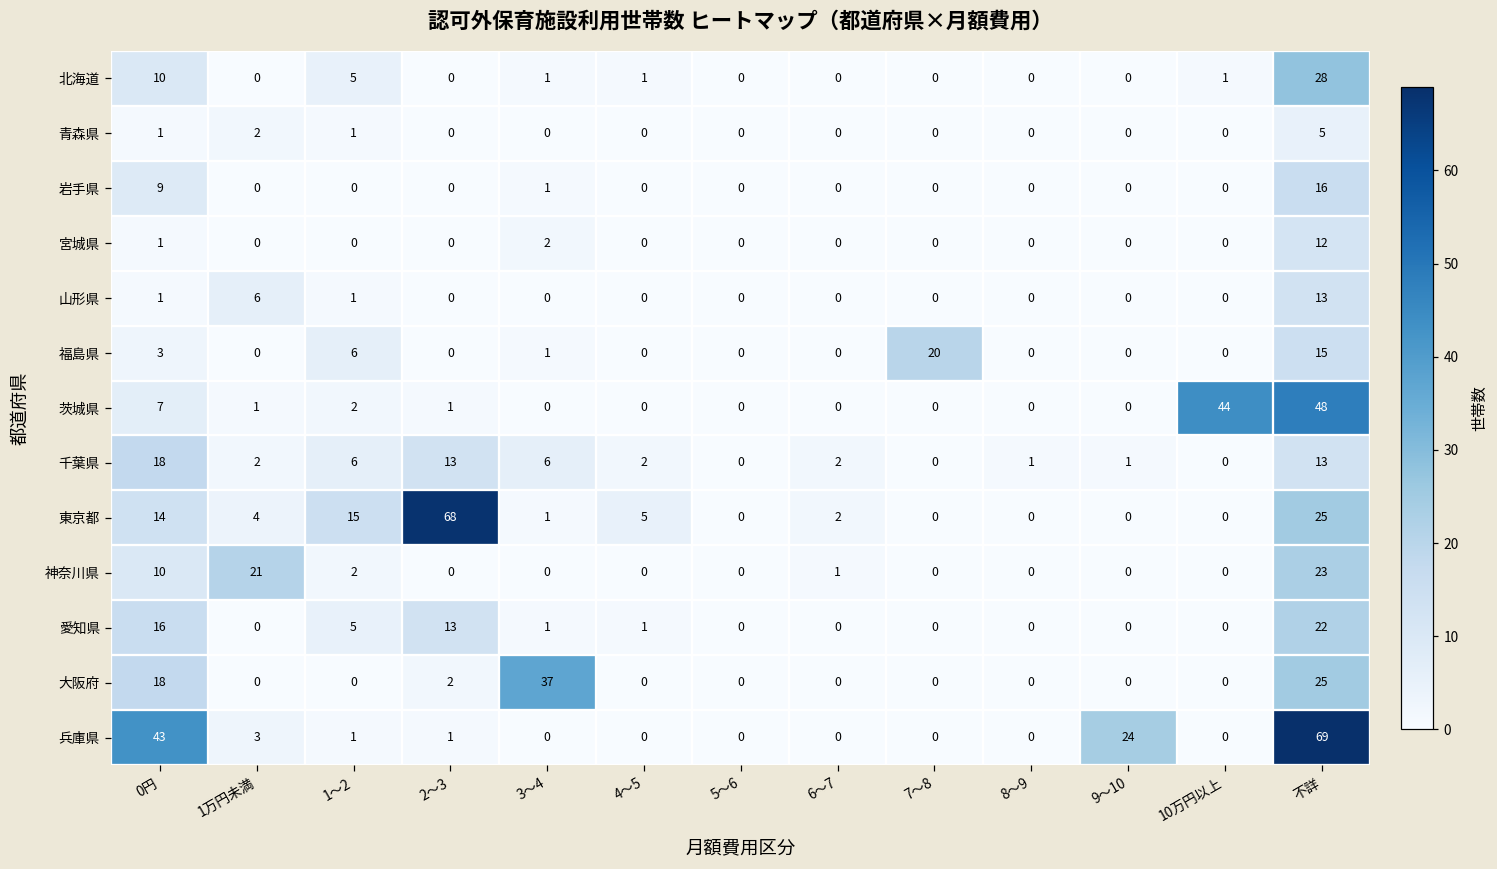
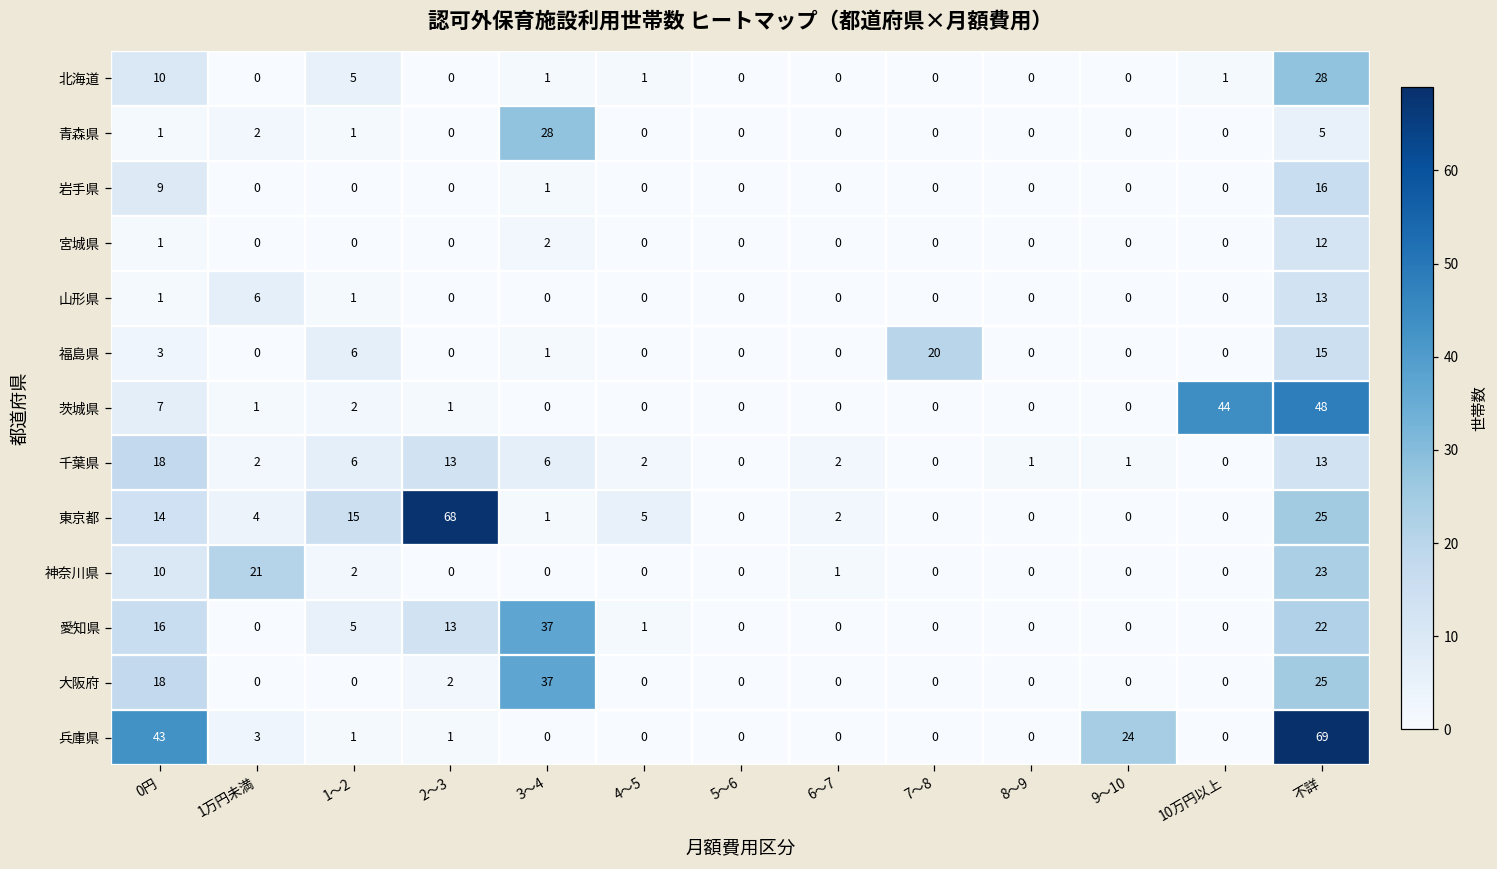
  {
    "北海道": {
      "0円": 10,
      "1万円未満": 0,
      "1～2": 5,
      "2～3": 0,
      "3～4": 1,
      "4～5": 1,
      "5～6": 0,
      "6～7": 0,
      "7～8": 0,
      "8～9": 0,
      "9～10": 0,
      "10万円以上": 1,
      "不詳": 28
    },
    "青森県": {
      "0円": 1,
      "1万円未満": 2,
      "1～2": 1,
      "2～3": 0,
-     "3～4": 0,
+     "3～4": 28,
      "4～5": 0,
      "5～6": 0,
      "6～7": 0,
      "7～8": 0,
      "8～9": 0,
      "9～10": 0,
      "10万円以上": 0,
      "不詳": 5
    },
    "岩手県": {
      "0円": 9,
      "1万円未満": 0,
      "1～2": 0,
      "2～3": 0,
      "3～4": 1,
      "4～5": 0,
      "5～6": 0,
      "6～7": 0,
      "7～8": 0,
      "8～9": 0,
      "9～10": 0,
      "10万円以上": 0,
      "不詳": 16
    },
    "宮城県": {
      "0円": 1,
      "1万円未満": 0,
      "1～2": 0,
      "2～3": 0,
      "3～4": 2,
      "4～5": 0,
      "5～6": 0,
      "6～7": 0,
      "7～8": 0,
      "8～9": 0,
      "9～10": 0,
      "10万円以上": 0,
      "不詳": 12
    },
    "山形県": {
      "0円": 1,
      "1万円未満": 6,
      "1～2": 1,
      "2～3": 0,
      "3～4": 0,
      "4～5": 0,
      "5～6": 0,
      "6～7": 0,
      "7～8": 0,
      "8～9": 0,
      "9～10": 0,
      "10万円以上": 0,
      "不詳": 13
    },
    "福島県": {
      "0円": 3,
      "1万円未満": 0,
      "1～2": 6,
      "2～3": 0,
      "3～4": 1,
      "4～5": 0,
      "5～6": 0,
      "6～7": 0,
      "7～8": 20,
      "8～9": 0,
      "9～10": 0,
      "10万円以上": 0,
      "不詳": 15
    },
    "茨城県": {
      "0円": 7,
      "1万円未満": 1,
      "1～2": 2,
      "2～3": 1,
      "3～4": 0,
      "4～5": 0,
      "5～6": 0,
      "6～7": 0,
      "7～8": 0,
      "8～9": 0,
      "9～10": 0,
      "10万円以上": 44,
      "不詳": 48
    },
    "千葉県": {
      "0円": 18,
      "1万円未満": 2,
      "1～2": 6,
      "2～3": 13,
      "3～4": 6,
      "4～5": 2,
      "5～6": 0,
      "6～7": 2,
      "7～8": 0,
      "8～9": 1,
      "9～10": 1,
      "10万円以上": 0,
      "不詳": 13
    },
    "東京都": {
      "0円": 14,
      "1万円未満": 4,
      "1～2": 15,
      "2～3": 68,
      "3～4": 1,
      "4～5": 5,
      "5～6": 0,
      "6～7": 2,
      "7～8": 0,
      "8～9": 0,
      "9～10": 0,
      "10万円以上": 0,
      "不詳": 25
    },
    "神奈川県": {
      "0円": 10,
      "1万円未満": 21,
      "1～2": 2,
      "2～3": 0,
      "3～4": 0,
      "4～5": 0,
      "5～6": 0,
      "6～7": 1,
      "7～8": 0,
      "8～9": 0,
      "9～10": 0,
      "10万円以上": 0,
      "不詳": 23
    },
    "愛知県": {
      "0円": 16,
      "1万円未満": 0,
      "1～2": 5,
      "2～3": 13,
-     "3～4": 1,
+     "3～4": 37,
      "4～5": 1,
      "5～6": 0,
      "6～7": 0,
      "7～8": 0,
      "8～9": 0,
      "9～10": 0,
      "10万円以上": 0,
      "不詳": 22
    },
    "大阪府": {
      "0円": 18,
      "1万円未満": 0,
      "1～2": 0,
      "2～3": 2,
      "3～4": 37,
      "4～5": 0,
      "5～6": 0,
      "6～7": 0,
      "7～8": 0,
      "8～9": 0,
      "9～10": 0,
      "10万円以上": 0,
      "不詳": 25
    },
    "兵庫県": {
      "0円": 43,
      "1万円未満": 3,
      "1～2": 1,
      "2～3": 1,
      "3～4": 0,
      "4～5": 0,
      "5～6": 0,
      "6～7": 0,
      "7～8": 0,
      "8～9": 0,
      "9～10": 24,
      "10万円以上": 0,
      "不詳": 69
    }
  }
